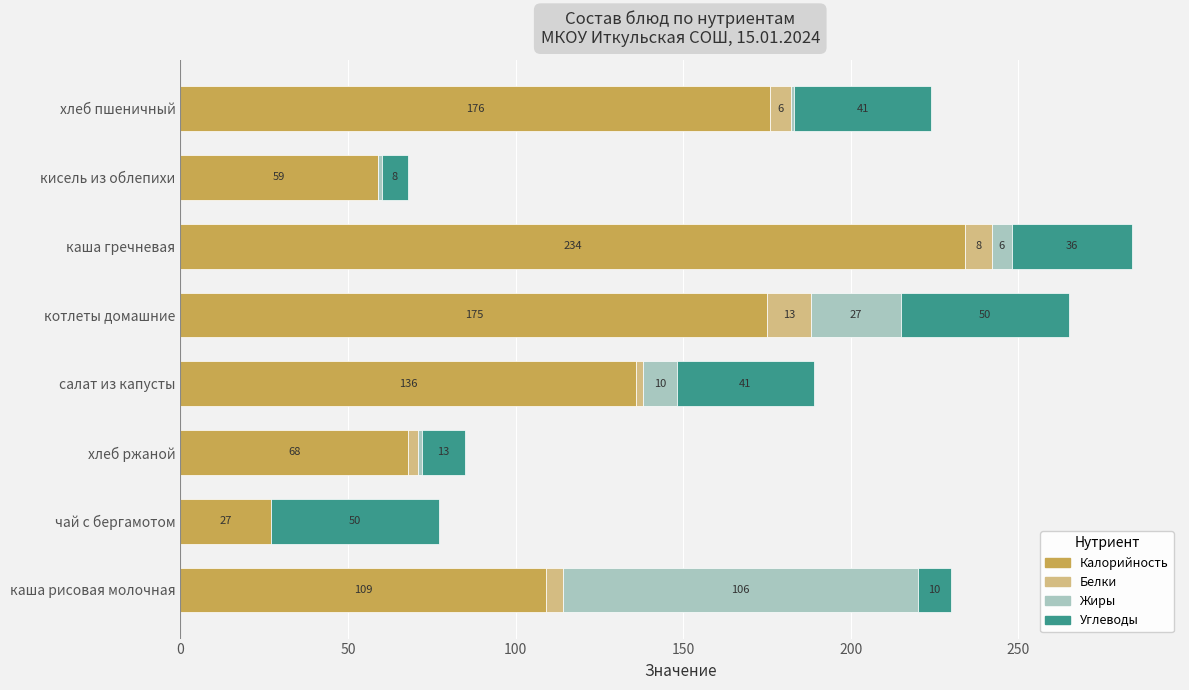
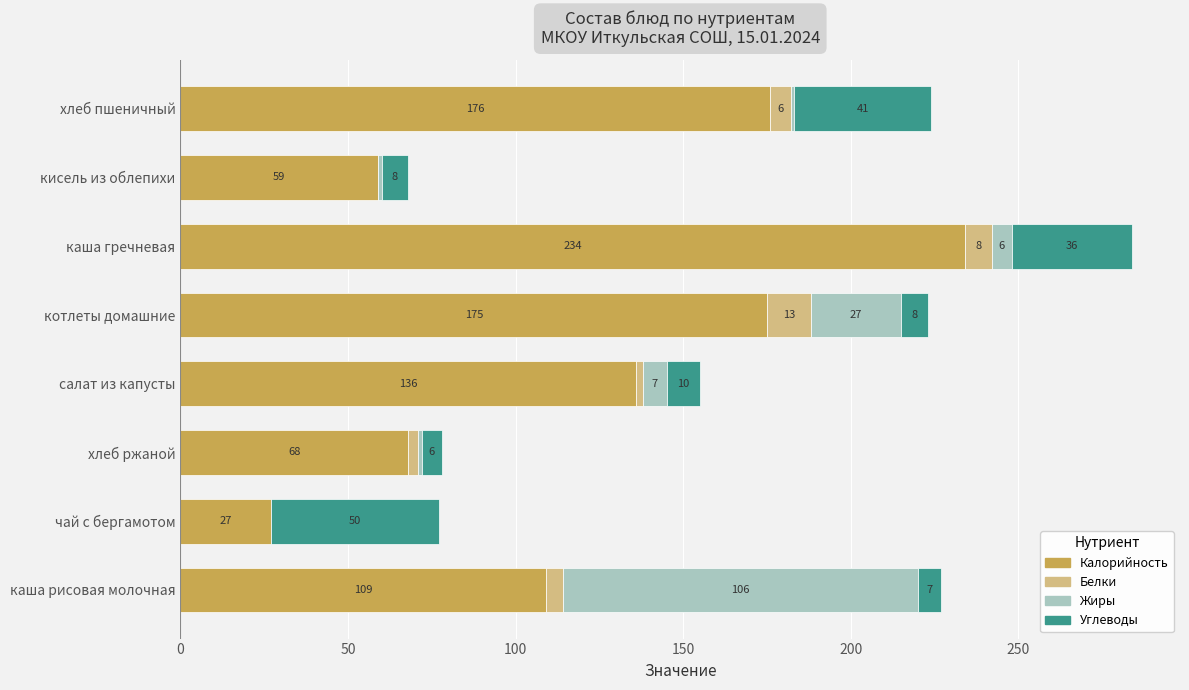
  {
    "Жиры": {
      "каша гречневая": 6,
      "котлеты домашние": 27,
-     "салат из капусты": 10,
+     "салат из капусты": 7,
      "каша рисовая молочная": 106
    },
    "Углеводы": {
      "хлеб пшеничный": 41,
      "кисель из облепихи": 8,
      "каша гречневая": 36,
-     "котлеты домашние": 50,
-     "салат из капусты": 41,
-     "хлеб ржаной": 13,
+     "котлеты домашние": 8,
+     "салат из капусты": 10,
+     "хлеб ржаной": 6,
      "чай с бергамотом": 50,
-     "каша рисовая молочная": 10
+     "каша рисовая молочная": 7
    }
  }
